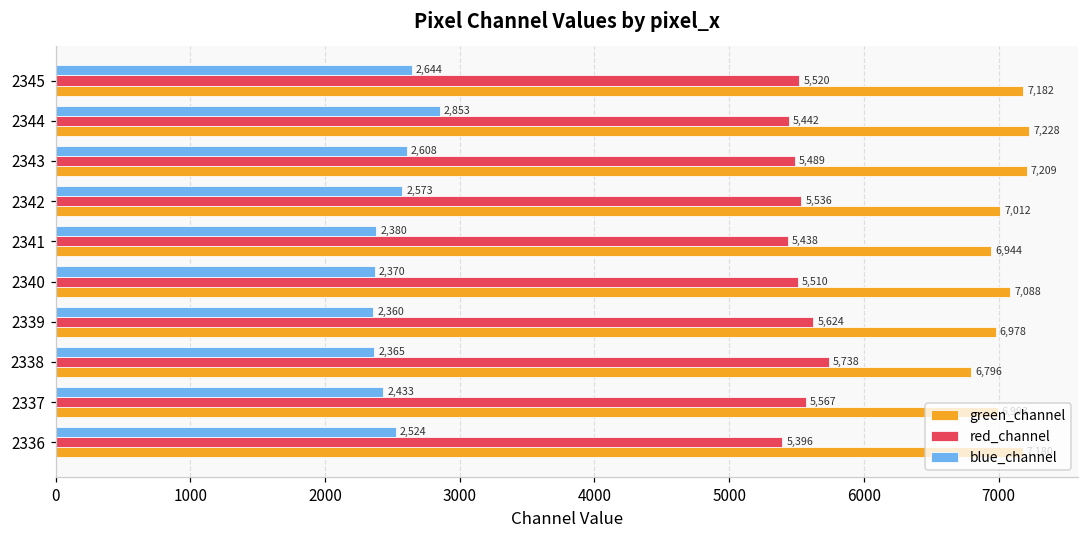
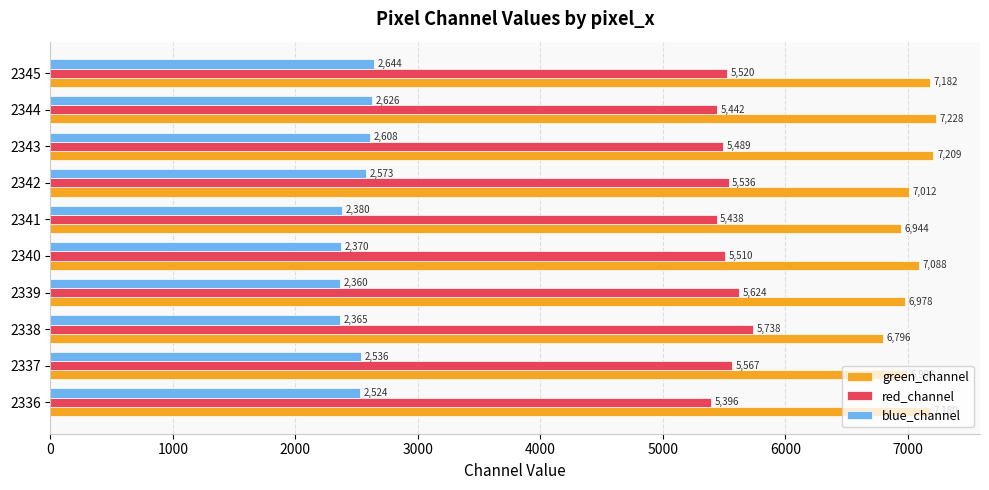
  {
    "green_channel": {
      "2345": "7,182",
      "2344": "7,228",
      "2343": "7,209",
      "2342": "7,012",
      "2341": "6,944",
      "2340": "7,088",
      "2339": "6,978",
      "2338": "6,796"
    },
    "red_channel": {
      "2345": "5,520",
      "2344": "5,442",
      "2343": "5,489",
      "2342": "5,536",
      "2341": "5,438",
      "2340": "5,510",
      "2339": "5,624",
      "2338": "5,738",
      "2337": "5,567",
      "2336": "5,396"
    },
    "blue_channel": {
      "2345": "2,644",
-     "2344": "2,853",
+     "2344": "2,626",
      "2343": "2,608",
      "2342": "2,573",
      "2341": "2,380",
      "2340": "2,370",
      "2339": "2,360",
      "2338": "2,365",
-     "2337": "2,433",
+     "2337": "2,536",
      "2336": "2,524"
    }
  }
